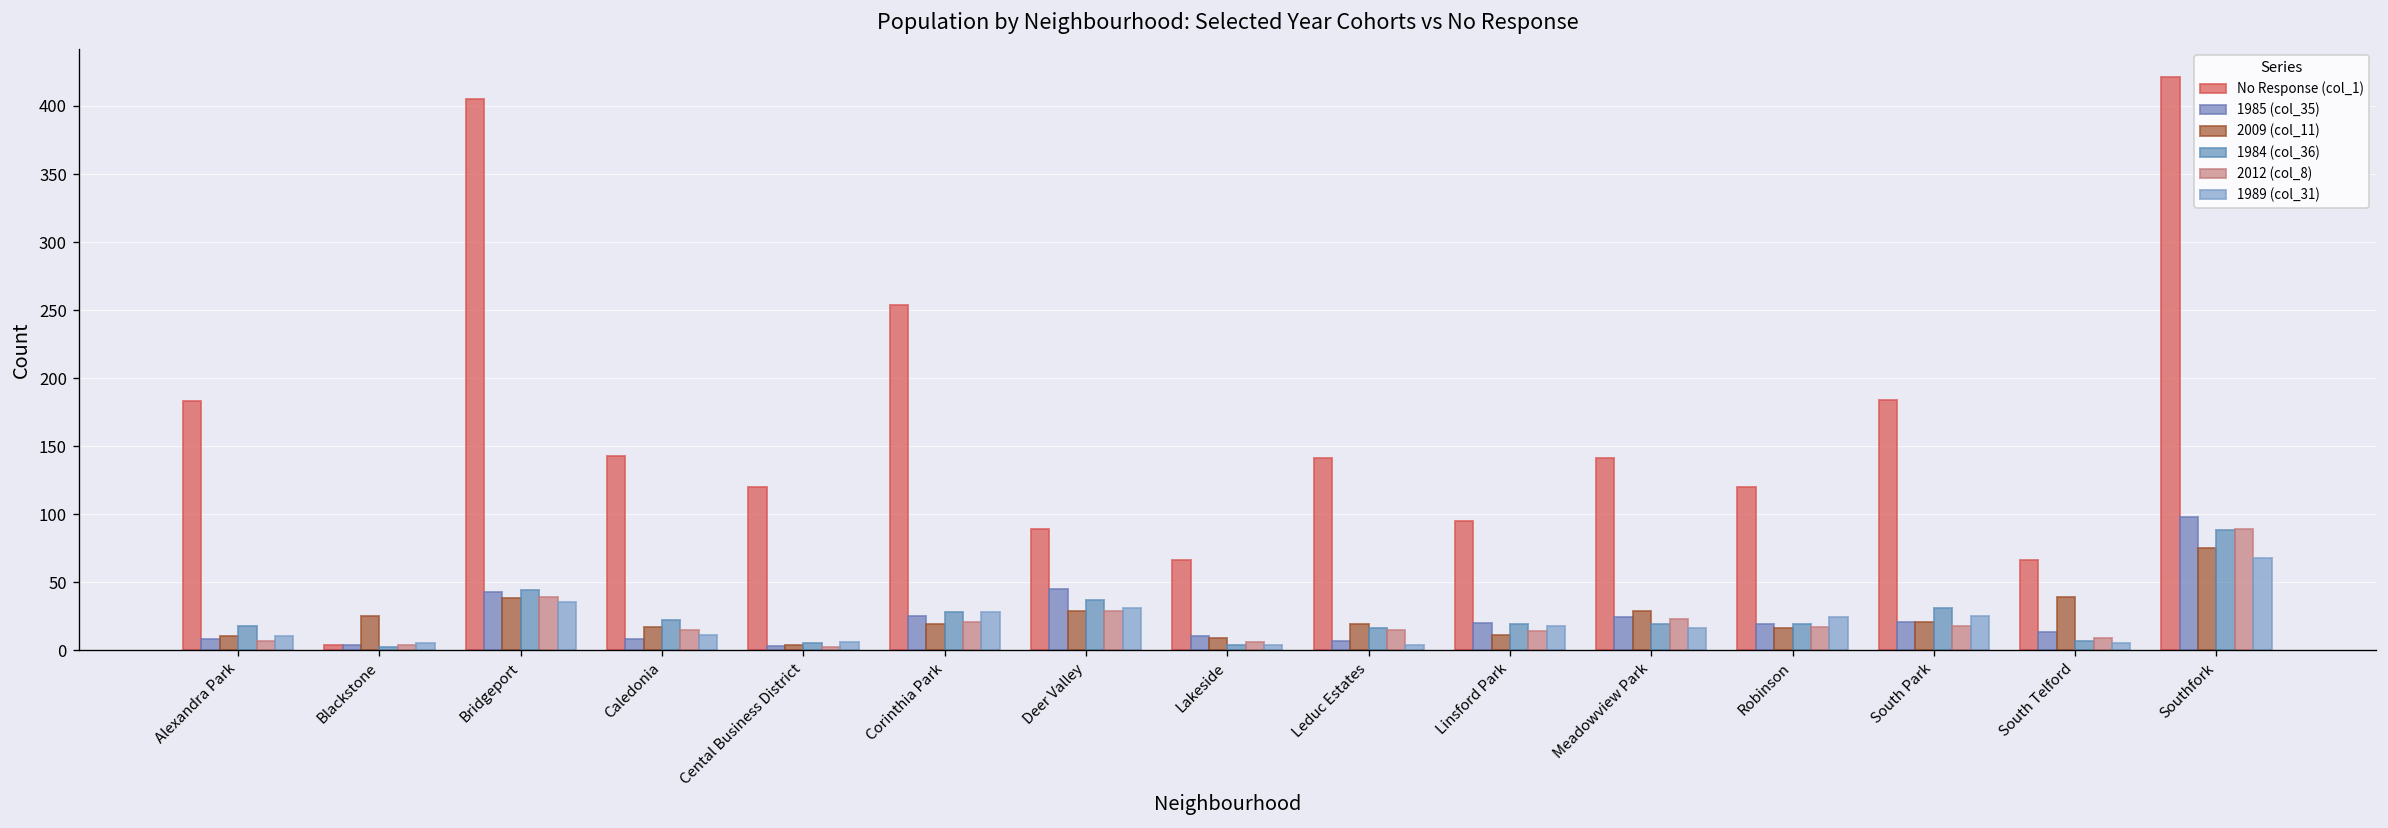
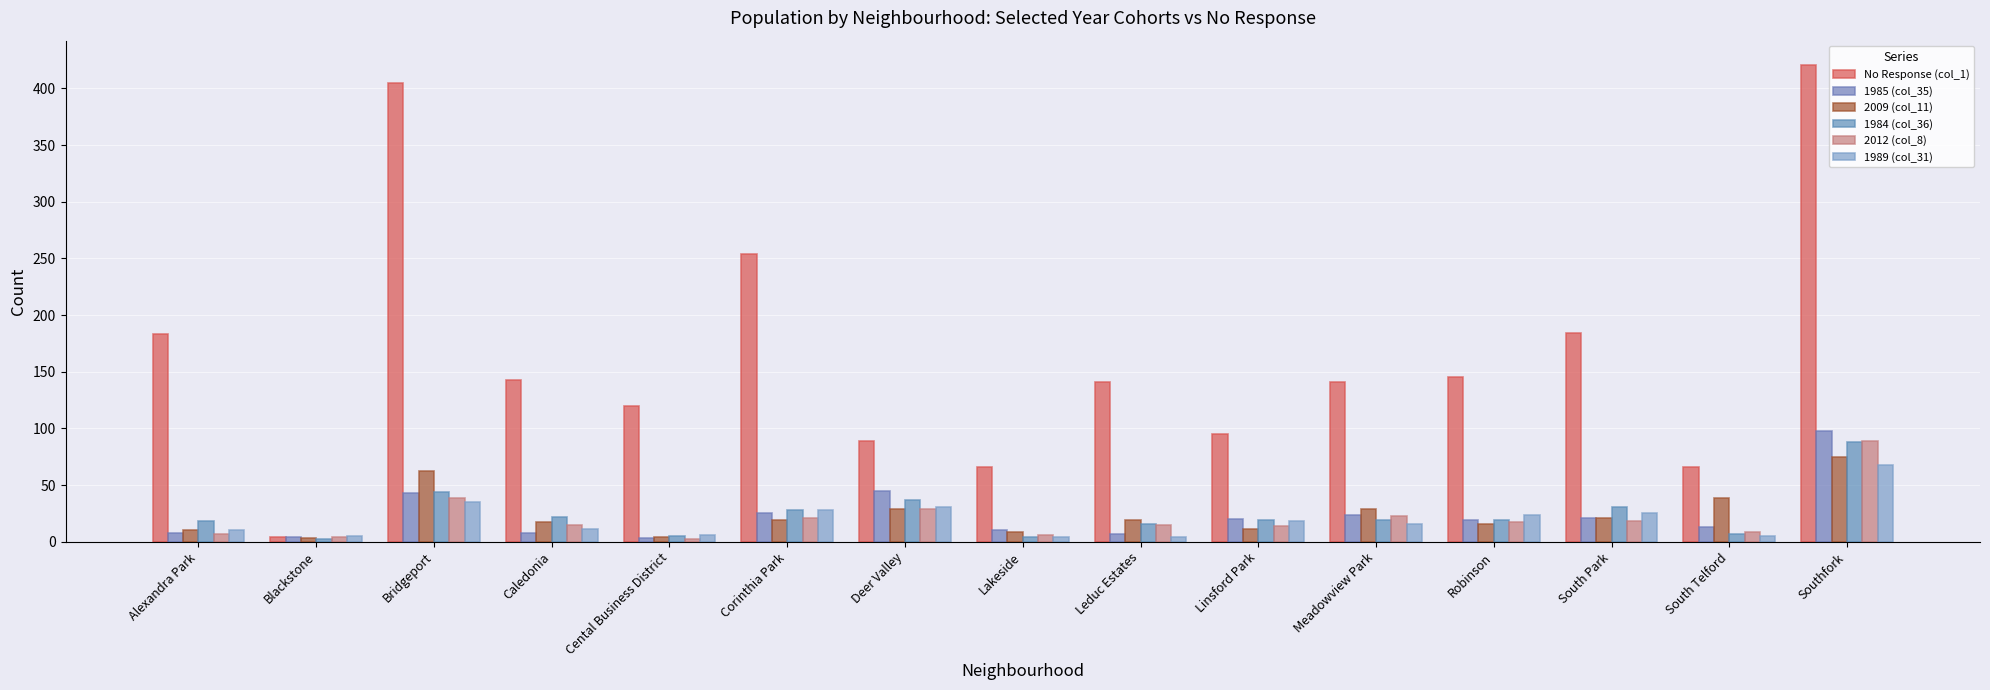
  {
    "No Response (col_1)": {
      "Alexandra Park": 183,
      "Blackstone": 4,
      "Bridgeport": 405,
      "Caledonia": 143,
      "Cental Business District": 120,
      "Corinthia Park": 254,
      "Deer Valley": 89,
      "Lakeside": 66,
      "Leduc Estates": 141,
      "Linsford Park": 95,
      "Meadowview Park": 141,
-     "Robinson": 120,
+     "Robinson": 145,
      "South Park": 184,
      "South Telford": 66,
      "Southfork": 421
    },
    "2009 (col_11)": {
      "Alexandra Park": 10,
-     "Blackstone": 25,
-     "Bridgeport": 38,
+     "Blackstone": 3,
+     "Bridgeport": 62,
      "Caledonia": 17,
      "Cental Business District": 4,
      "Corinthia Park": 19,
      "Deer Valley": 29,
      "Lakeside": 9,
      "Leduc Estates": 19,
      "Linsford Park": 11,
      "Meadowview Park": 29,
      "Robinson": 16,
      "South Park": 21,
      "South Telford": 39,
      "Southfork": 75
    },
    "2012 (col_8)": {
      "Alexandra Park": 7,
      "Blackstone": 4,
      "Bridgeport": 39,
      "Caledonia": 15,
      "Corinthia Park": 21,
      "Deer Valley": 29,
      "Lakeside": 6,
      "Leduc Estates": 15,
      "Linsford Park": 14,
      "Meadowview Park": 23,
      "Robinson": 17,
      "South Park": 18,
      "South Telford": 9,
      "Southfork": 89
    }
  }
